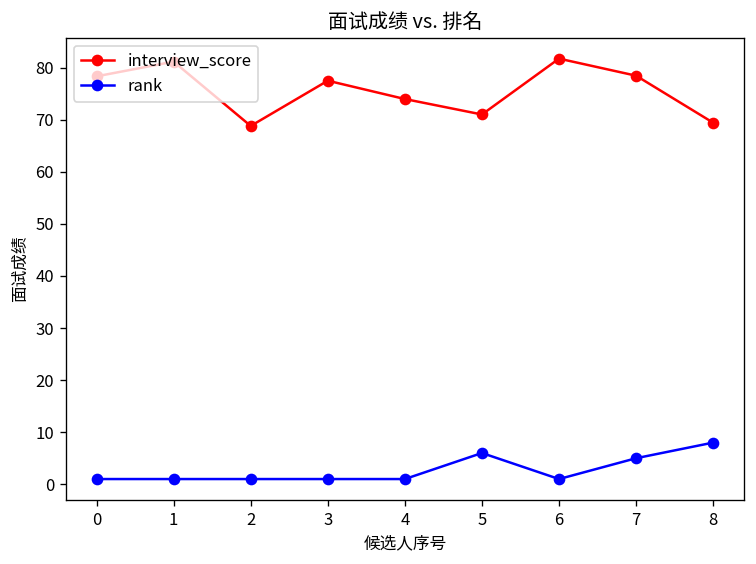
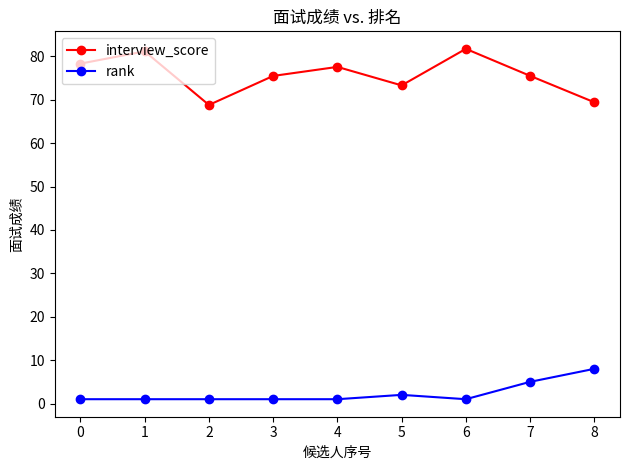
  {
    "interview_score": {
      "2": 69,
-     "3": 78,
-     "4": 74,
-     "5": 71,
+     "3": 76,
+     "4": 78,
+     "5": 73,
      "6": 82,
-     "7": 78,
+     "7": 76,
      "8": 69
    },
    "rank": {
      "0": 1,
      "1": 1,
      "2": 1,
      "3": 1,
      "4": 1,
-     "5": 6,
+     "5": 2,
      "6": 1,
      "7": 5,
      "8": 8
    }
  }
